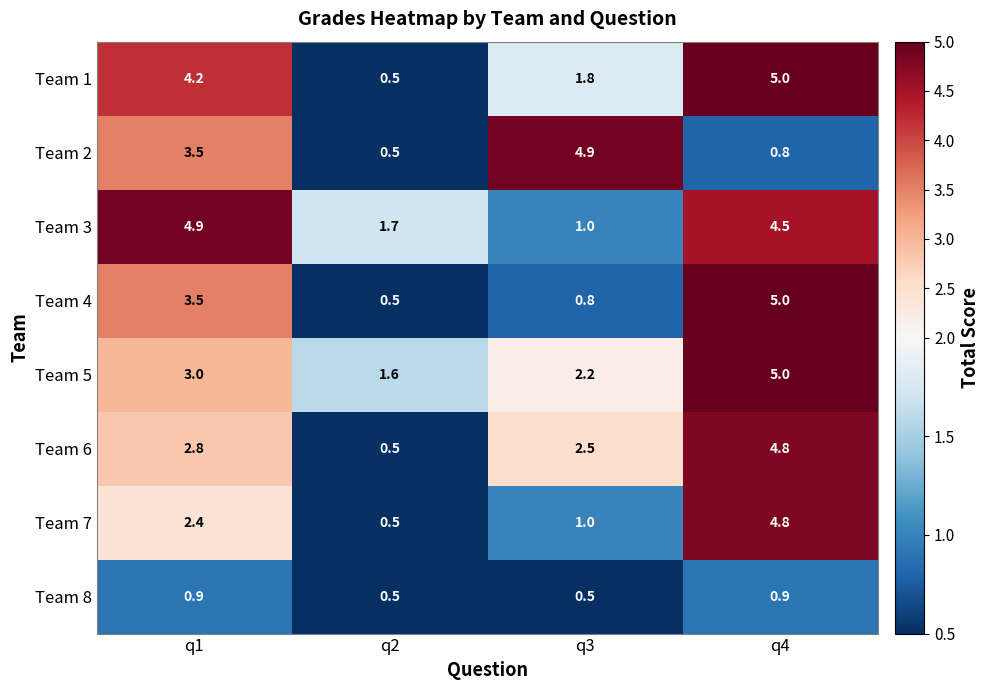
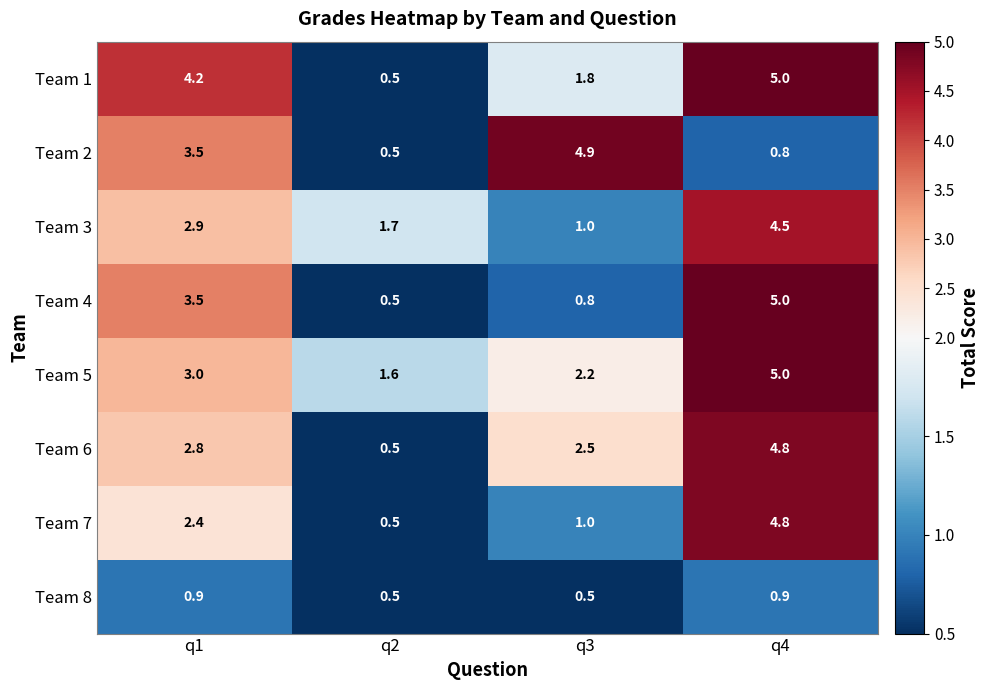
  {
    "Team 1": {
      "q1": 4.2,
      "q2": 0.5,
      "q3": 1.8,
      "q4": 5.0
    },
    "Team 2": {
      "q1": 3.5,
      "q2": 0.5,
      "q3": 4.9,
      "q4": 0.8
    },
    "Team 3": {
-     "q1": 4.9,
+     "q1": 2.9,
      "q2": 1.7,
      "q3": 1.0,
      "q4": 4.5
    },
    "Team 4": {
      "q1": 3.5,
      "q2": 0.5,
      "q3": 0.8,
      "q4": 5.0
    },
    "Team 5": {
      "q1": 3.0,
      "q2": 1.6,
      "q3": 2.2,
      "q4": 5.0
    },
    "Team 6": {
      "q1": 2.8,
      "q2": 0.5,
      "q3": 2.5,
      "q4": 4.8
    },
    "Team 7": {
      "q1": 2.4,
      "q2": 0.5,
      "q3": 1.0,
      "q4": 4.8
    },
    "Team 8": {
      "q1": 0.9,
      "q2": 0.5,
      "q3": 0.5,
      "q4": 0.9
    }
  }
